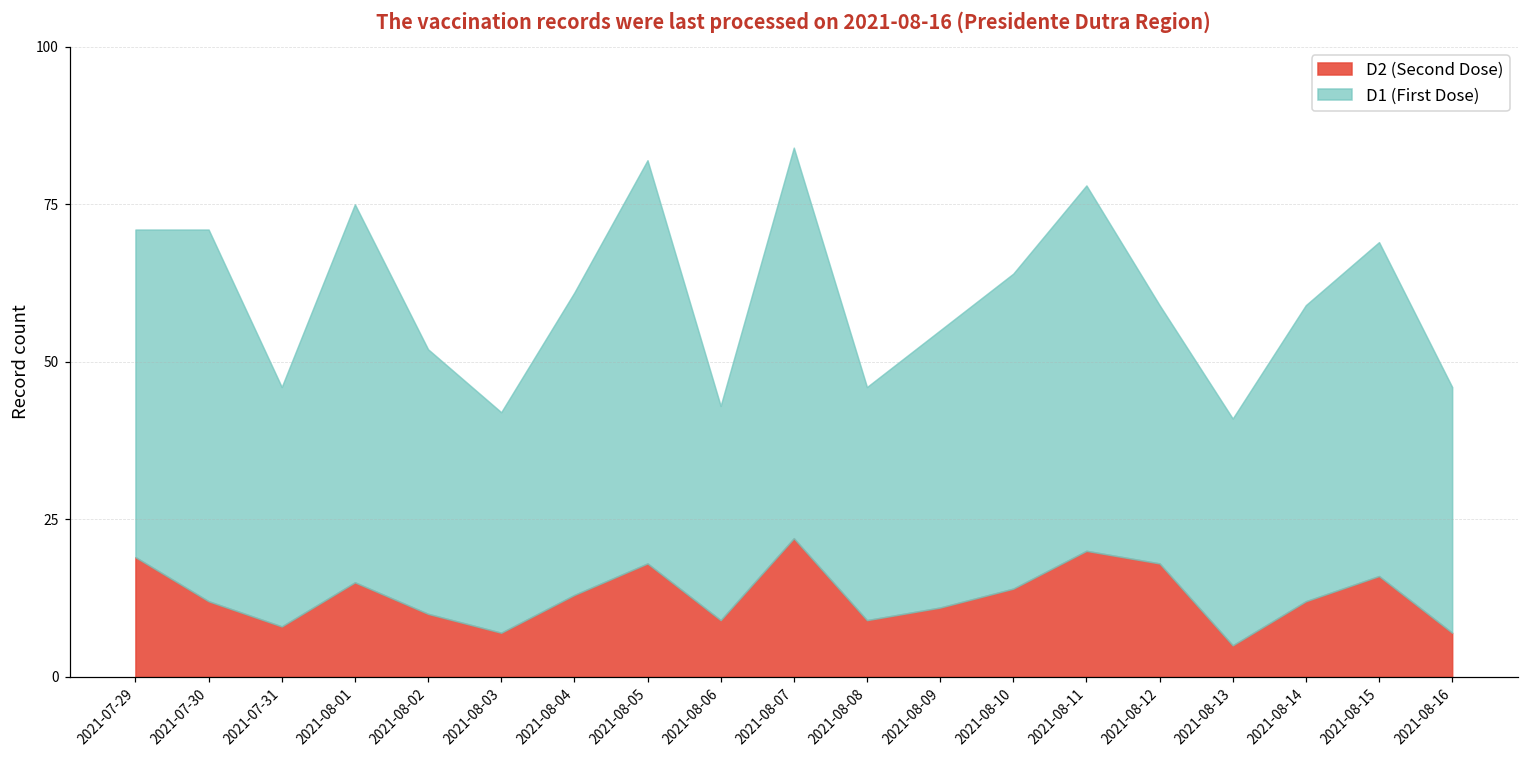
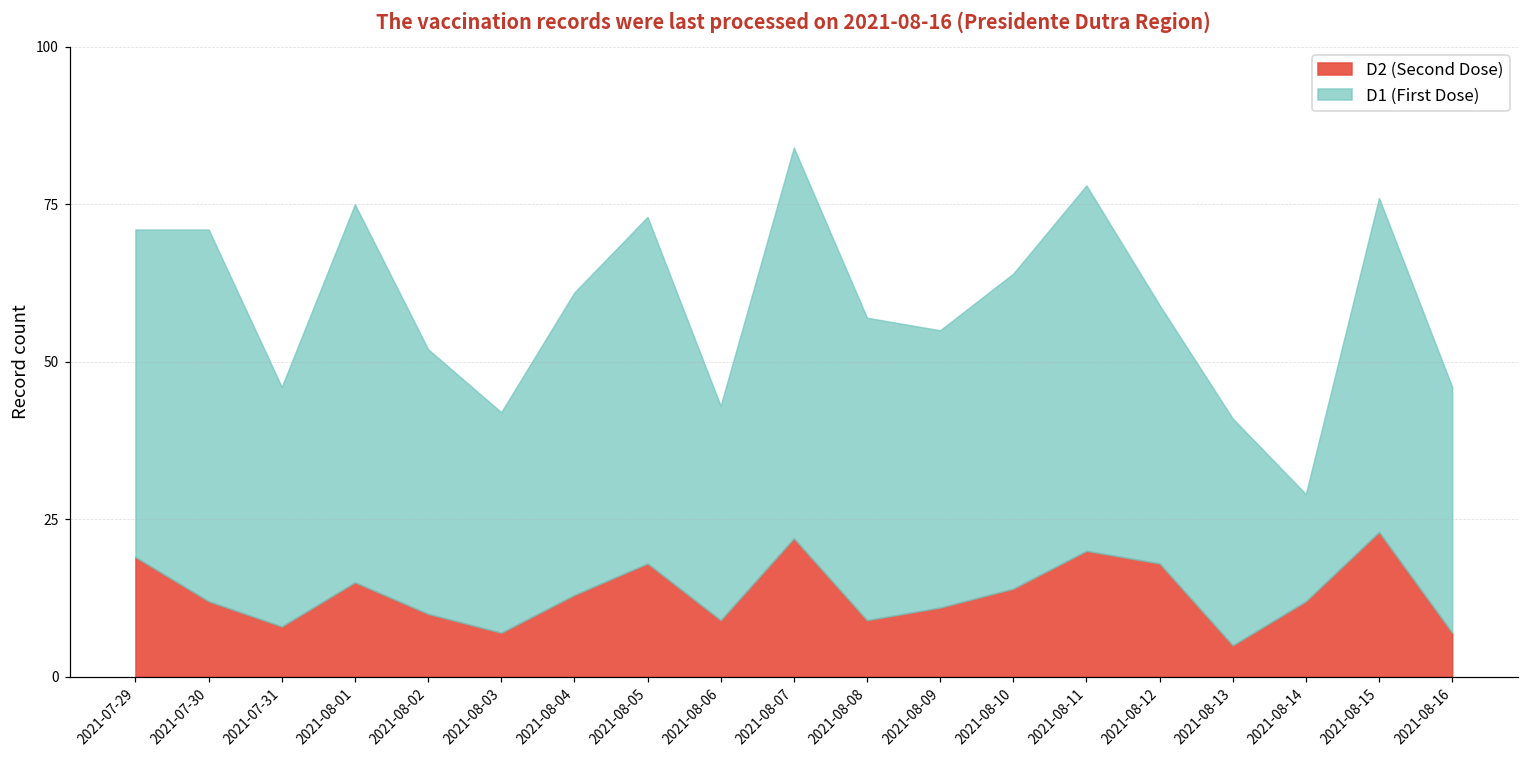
  {
    "D2 (Second Dose)": {
      "2021-07-29": 19,
      "2021-07-30": 12,
      "2021-07-31": 8,
      "2021-08-01": 15,
      "2021-08-02": 10,
      "2021-08-03": 7,
      "2021-08-04": 13,
      "2021-08-05": 18,
      "2021-08-06": 9,
      "2021-08-07": 22,
      "2021-08-08": 9,
      "2021-08-09": 11,
      "2021-08-10": 14,
      "2021-08-11": 20,
      "2021-08-12": 18,
      "2021-08-13": 5,
      "2021-08-14": 12,
-     "2021-08-15": 16,
+     "2021-08-15": 23,
      "2021-08-16": 7
    },
    "D1 (First Dose)": {
      "2021-07-29": 52,
      "2021-07-30": 59,
      "2021-07-31": 38,
      "2021-08-01": 60,
      "2021-08-02": 42,
      "2021-08-03": 35,
      "2021-08-04": 48,
-     "2021-08-05": 64,
+     "2021-08-05": 55,
      "2021-08-06": 34,
      "2021-08-07": 62,
-     "2021-08-08": 37,
+     "2021-08-08": 48,
      "2021-08-09": 44,
      "2021-08-10": 50,
      "2021-08-11": 58,
      "2021-08-12": 41,
      "2021-08-13": 36,
-     "2021-08-14": 47,
+     "2021-08-14": 17,
      "2021-08-15": 53,
      "2021-08-16": 39
    }
  }
